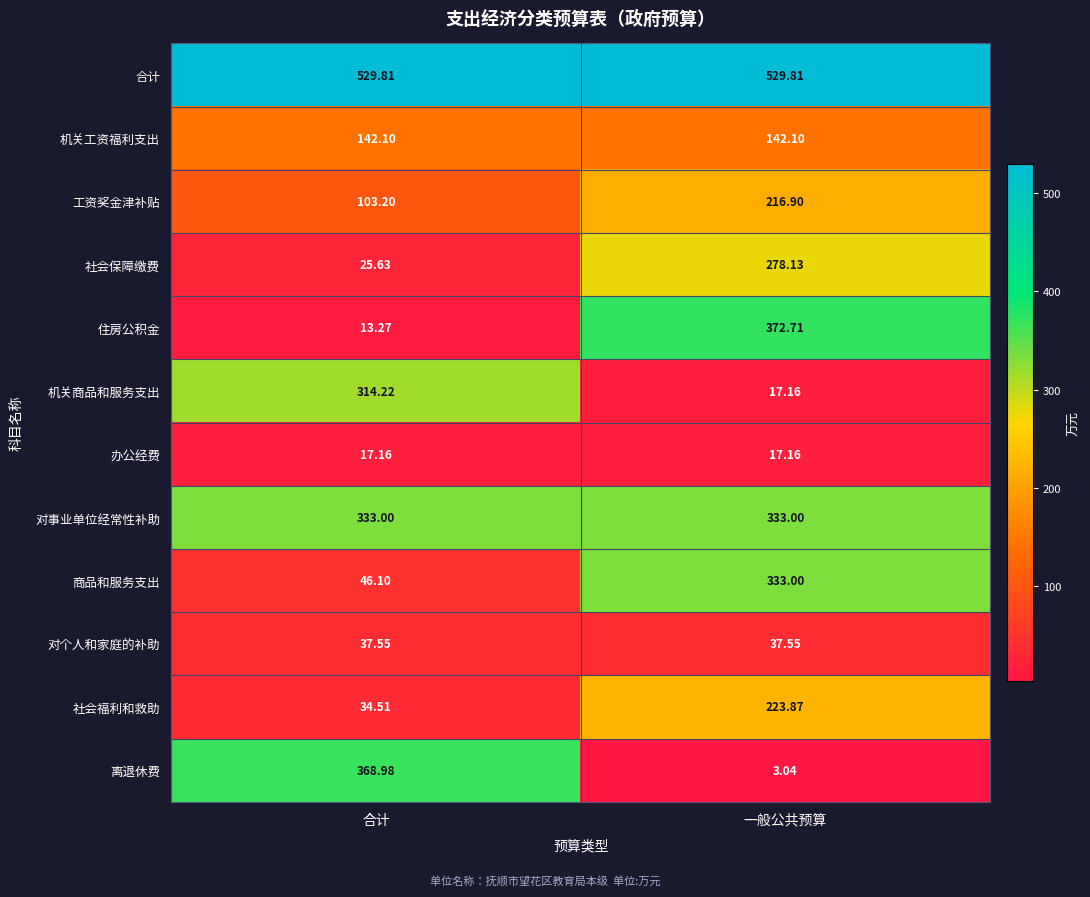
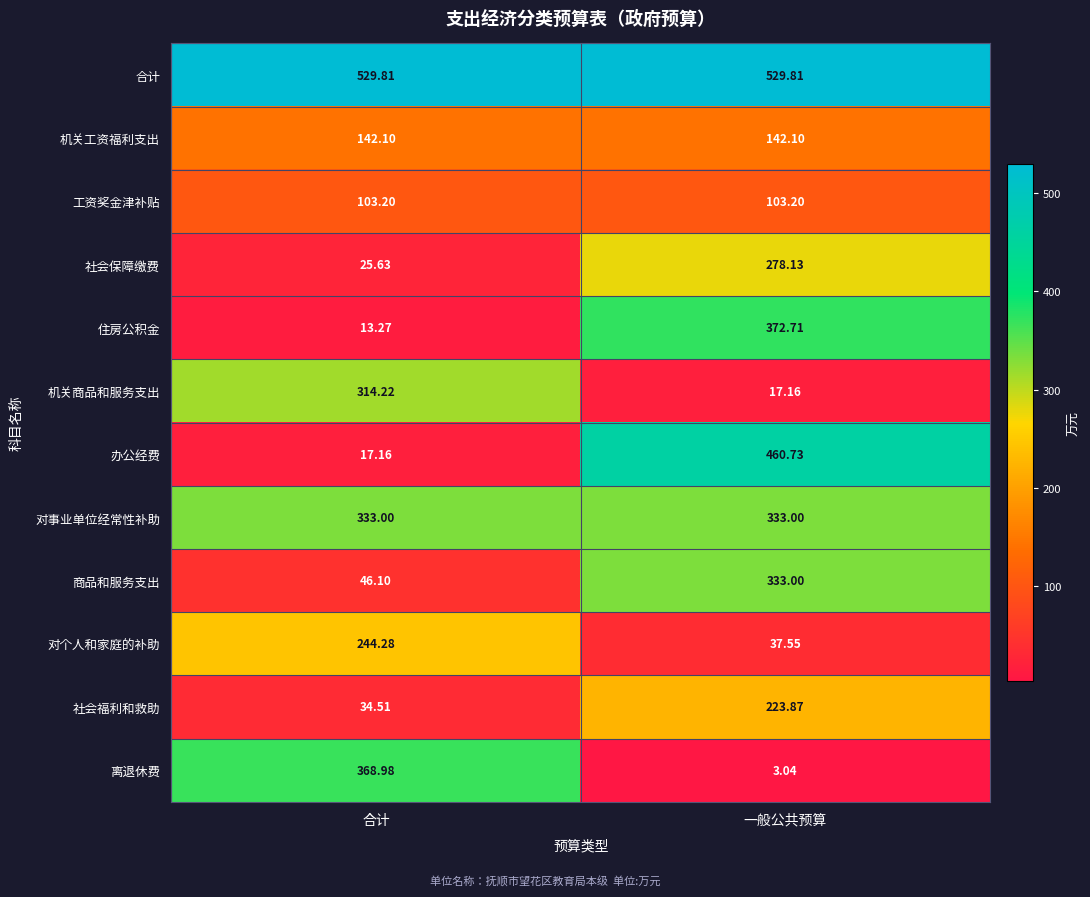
  {
    "合计": {
      "合计": 529.81,
      "一般公共预算": 529.81
    },
    "机关工资福利支出": {
      "合计": 142.10,
      "一般公共预算": 142.10
    },
    "工资奖金津补贴": {
      "合计": 103.20,
-     "一般公共预算": 216.90
+     "一般公共预算": 103.20
    },
    "社会保障缴费": {
      "合计": 25.63,
      "一般公共预算": 278.13
    },
    "住房公积金": {
      "合计": 13.27,
      "一般公共预算": 372.71
    },
    "机关商品和服务支出": {
      "合计": 314.22,
      "一般公共预算": 17.16
    },
    "办公经费": {
      "合计": 17.16,
-     "一般公共预算": 17.16
+     "一般公共预算": 460.73
    },
    "对事业单位经常性补助": {
      "合计": 333.00,
      "一般公共预算": 333.00
    },
    "商品和服务支出": {
      "合计": 46.10,
      "一般公共预算": 333.00
    },
    "对个人和家庭的补助": {
-     "合计": 37.55,
+     "合计": 244.28,
      "一般公共预算": 37.55
    },
    "社会福利和救助": {
      "合计": 34.51,
      "一般公共预算": 223.87
    },
    "离退休费": {
      "合计": 368.98,
      "一般公共预算": 3.04
    }
  }
